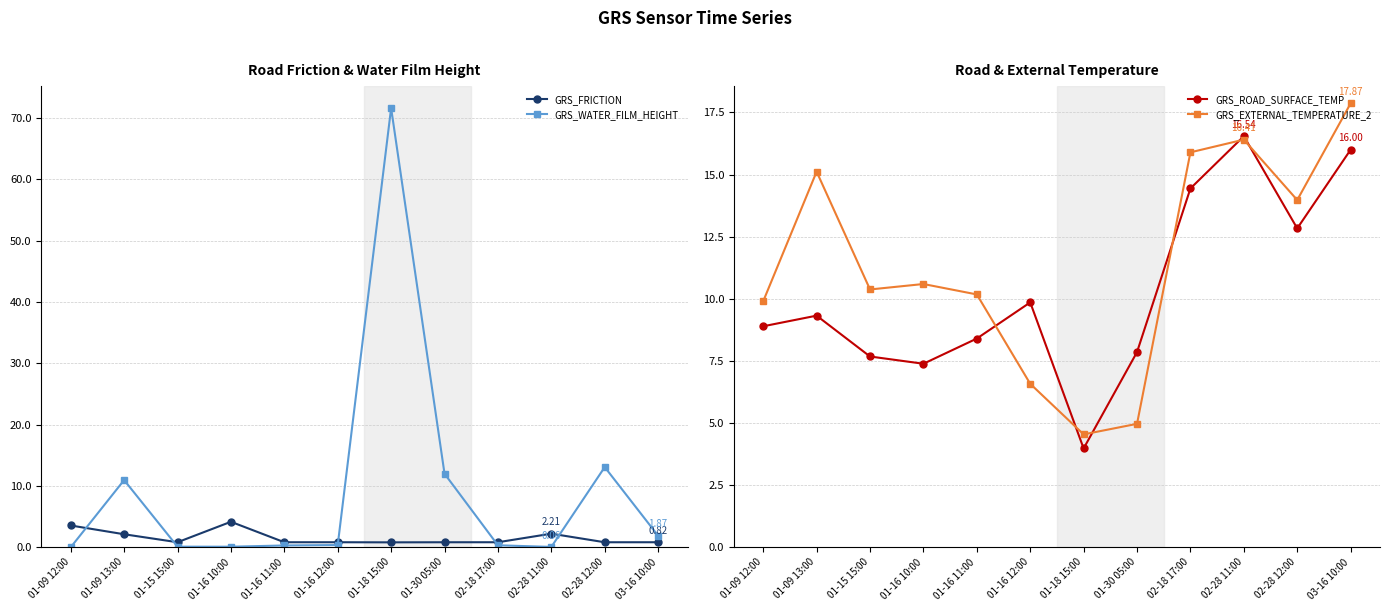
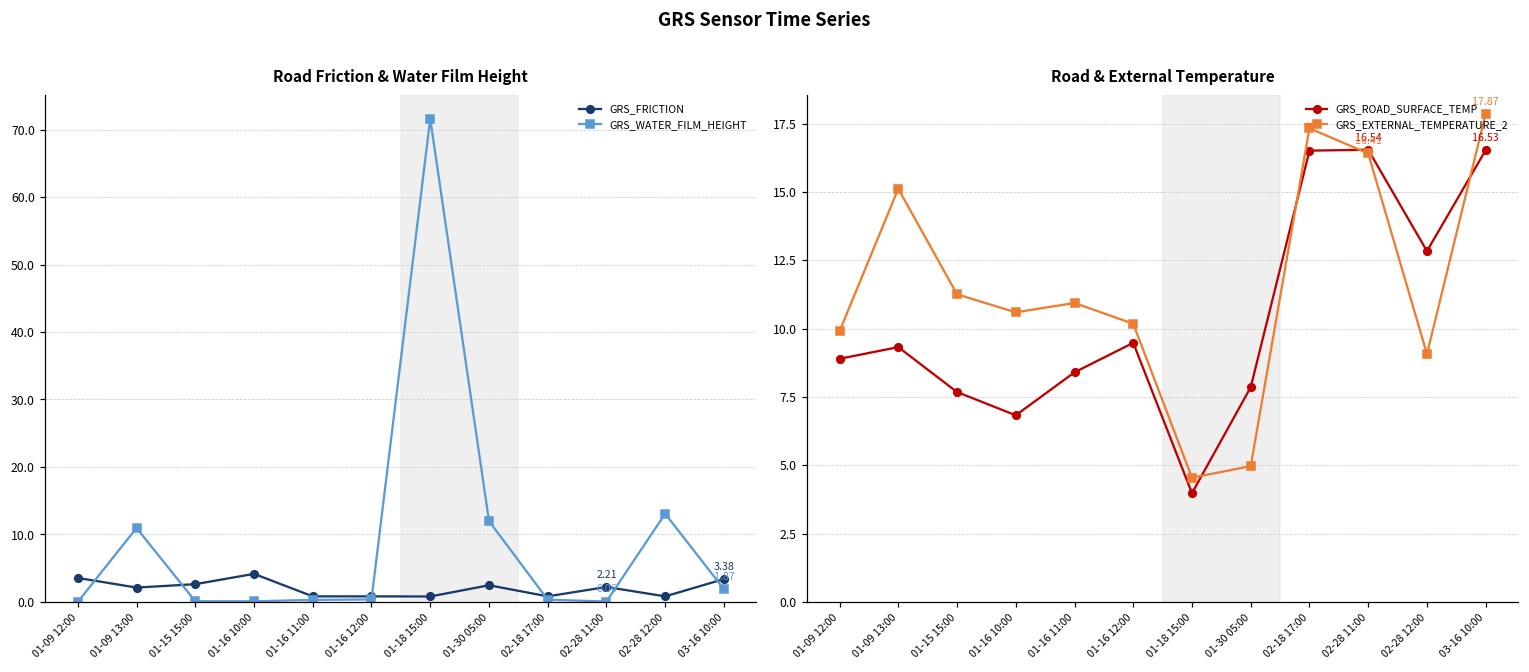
  {
    "Road Friction & Water Film Height": {
      "GRS_FRICTION": {
-       "01-15 15:00": 1,
-       "01-30 05:00": 1,
+       "01-15 15:00": 3,
+       "01-30 05:00": 2,
        "02-28 11:00": 2.21,
-       "03-16 10:00": 0.82
+       "03-16 10:00": 3.38
      },
      "GRS_WATER_FILM_HEIGHT": {
        "01-09 12:00": 0,
        "01-09 13:00": 11,
        "01-15 15:00": 0,
        "01-16 10:00": 0,
        "01-16 11:00": 0,
        "01-16 12:00": 0,
        "01-18 15:00": 72,
        "01-30 05:00": 12,
        "02-18 17:00": 0,
        "02-28 12:00": 13
      }
    },
    "Road & External Temperature": {
      "GRS_ROAD_SURFACE_TEMP": {
-       "01-16 10:00": 7.4,
-       "01-16 12:00": 9.9,
-       "02-18 17:00": 14.4,
-       "03-16 10:00": 16.00
+       "01-16 10:00": 6.8,
+       "01-16 12:00": 9.5,
+       "02-18 17:00": 16.5,
+       "03-16 10:00": 16.53
      },
      "GRS_EXTERNAL_TEMPERATURE_2": {
        "01-09 12:00": 9.9,
        "01-09 13:00": 15.1,
-       "01-15 15:00": 10.4,
+       "01-15 15:00": 11.3,
        "01-16 10:00": 10.6,
-       "01-16 11:00": 10.2,
-       "01-16 12:00": 6.6,
+       "01-16 11:00": 10.9,
+       "01-16 12:00": 10.2,
        "01-18 15:00": 4.5,
        "01-30 05:00": 5.0,
-       "02-18 17:00": 15.9,
-       "02-28 12:00": 14.0
+       "02-18 17:00": 17.3,
+       "02-28 12:00": 9.1
      }
    }
  }
